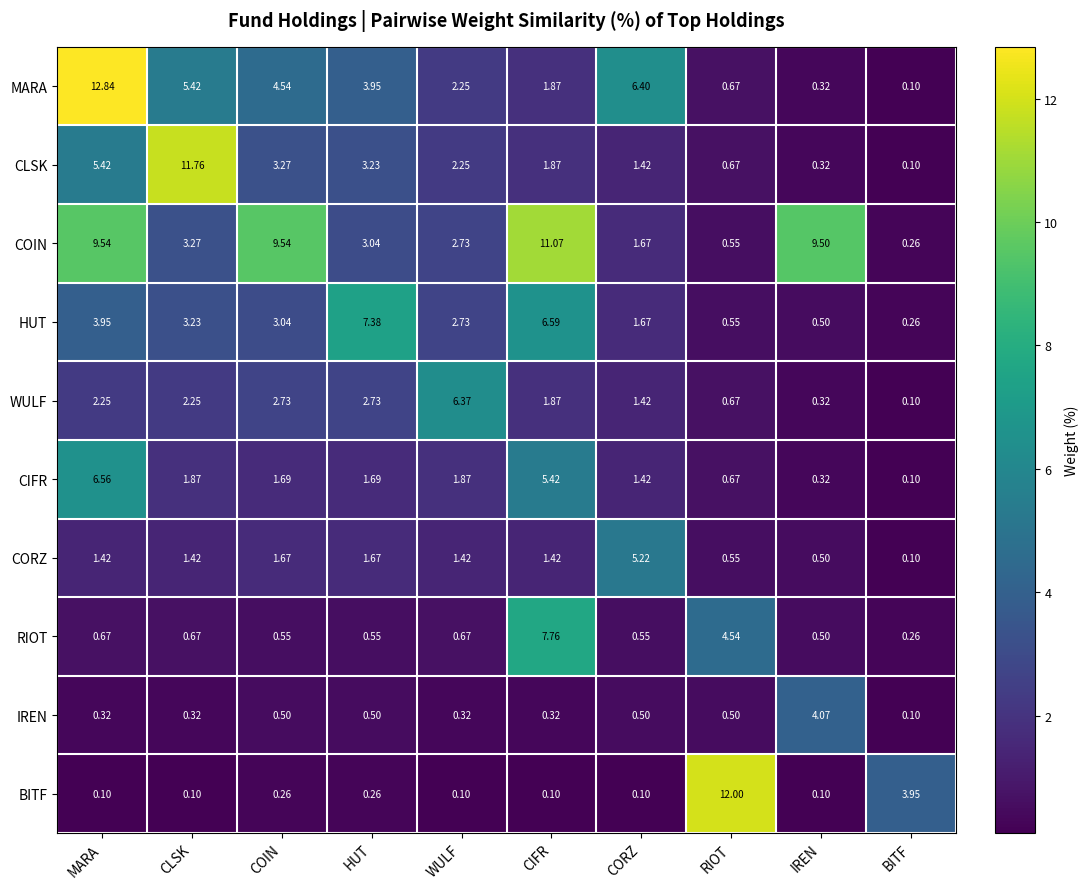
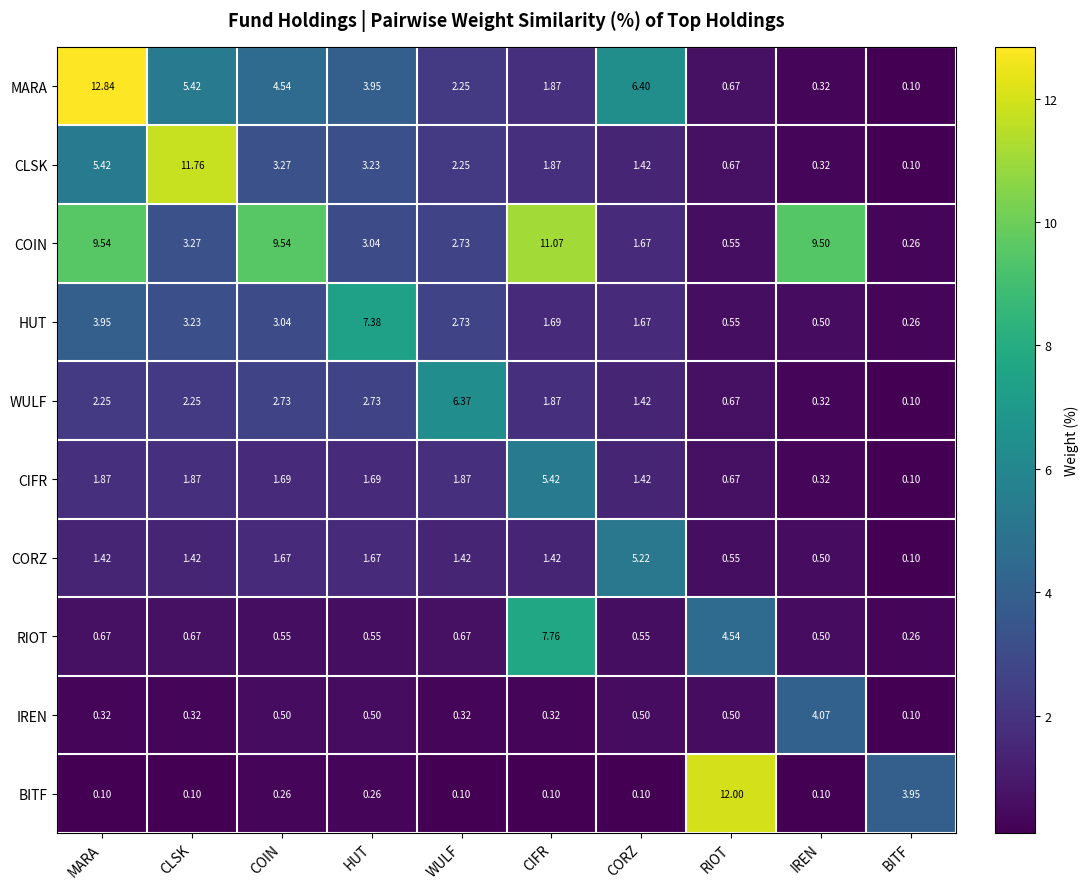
  {
    "MARA": {
      "MARA": 12.84,
      "CLSK": 5.42,
      "COIN": 4.54,
      "HUT": 3.95,
      "WULF": 2.25,
      "CIFR": 1.87,
      "CORZ": 6.40,
      "RIOT": 0.67,
      "IREN": 0.32,
      "BITF": 0.10
    },
    "CLSK": {
      "MARA": 5.42,
      "CLSK": 11.76,
      "COIN": 3.27,
      "HUT": 3.23,
      "WULF": 2.25,
      "CIFR": 1.87,
      "CORZ": 1.42,
      "RIOT": 0.67,
      "IREN": 0.32,
      "BITF": 0.10
    },
    "COIN": {
      "MARA": 9.54,
      "CLSK": 3.27,
      "COIN": 9.54,
      "HUT": 3.04,
      "WULF": 2.73,
      "CIFR": 11.07,
      "CORZ": 1.67,
      "RIOT": 0.55,
      "IREN": 9.50,
      "BITF": 0.26
    },
    "HUT": {
      "MARA": 3.95,
      "CLSK": 3.23,
      "COIN": 3.04,
      "HUT": 7.38,
      "WULF": 2.73,
-     "CIFR": 6.59,
+     "CIFR": 1.69,
      "CORZ": 1.67,
      "RIOT": 0.55,
      "IREN": 0.50,
      "BITF": 0.26
    },
    "WULF": {
      "MARA": 2.25,
      "CLSK": 2.25,
      "COIN": 2.73,
      "HUT": 2.73,
      "WULF": 6.37,
      "CIFR": 1.87,
      "CORZ": 1.42,
      "RIOT": 0.67,
      "IREN": 0.32,
      "BITF": 0.10
    },
    "CIFR": {
-     "MARA": 6.56,
+     "MARA": 1.87,
      "CLSK": 1.87,
      "COIN": 1.69,
      "HUT": 1.69,
      "WULF": 1.87,
      "CIFR": 5.42,
      "CORZ": 1.42,
      "RIOT": 0.67,
      "IREN": 0.32,
      "BITF": 0.10
    },
    "CORZ": {
      "MARA": 1.42,
      "CLSK": 1.42,
      "COIN": 1.67,
      "HUT": 1.67,
      "WULF": 1.42,
      "CIFR": 1.42,
      "CORZ": 5.22,
      "RIOT": 0.55,
      "IREN": 0.50,
      "BITF": 0.10
    },
    "RIOT": {
      "MARA": 0.67,
      "CLSK": 0.67,
      "COIN": 0.55,
      "HUT": 0.55,
      "WULF": 0.67,
      "CIFR": 7.76,
      "CORZ": 0.55,
      "RIOT": 4.54,
      "IREN": 0.50,
      "BITF": 0.26
    },
    "IREN": {
      "MARA": 0.32,
      "CLSK": 0.32,
      "COIN": 0.50,
      "HUT": 0.50,
      "WULF": 0.32,
      "CIFR": 0.32,
      "CORZ": 0.50,
      "RIOT": 0.50,
      "IREN": 4.07,
      "BITF": 0.10
    },
    "BITF": {
      "MARA": 0.10,
      "CLSK": 0.10,
      "COIN": 0.26,
      "HUT": 0.26,
      "WULF": 0.10,
      "CIFR": 0.10,
      "CORZ": 0.10,
      "RIOT": 12.00,
      "IREN": 0.10,
      "BITF": 3.95
    }
  }
